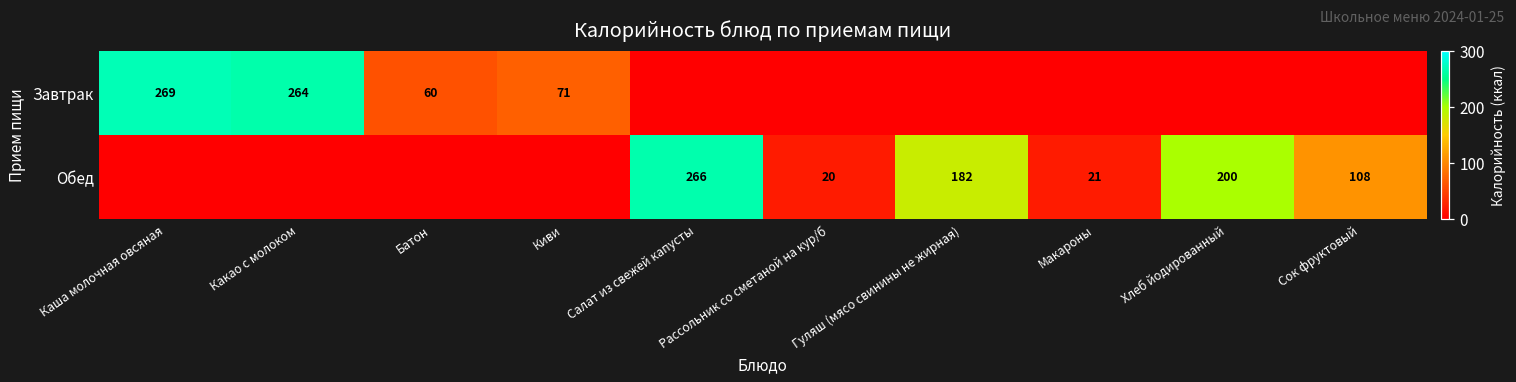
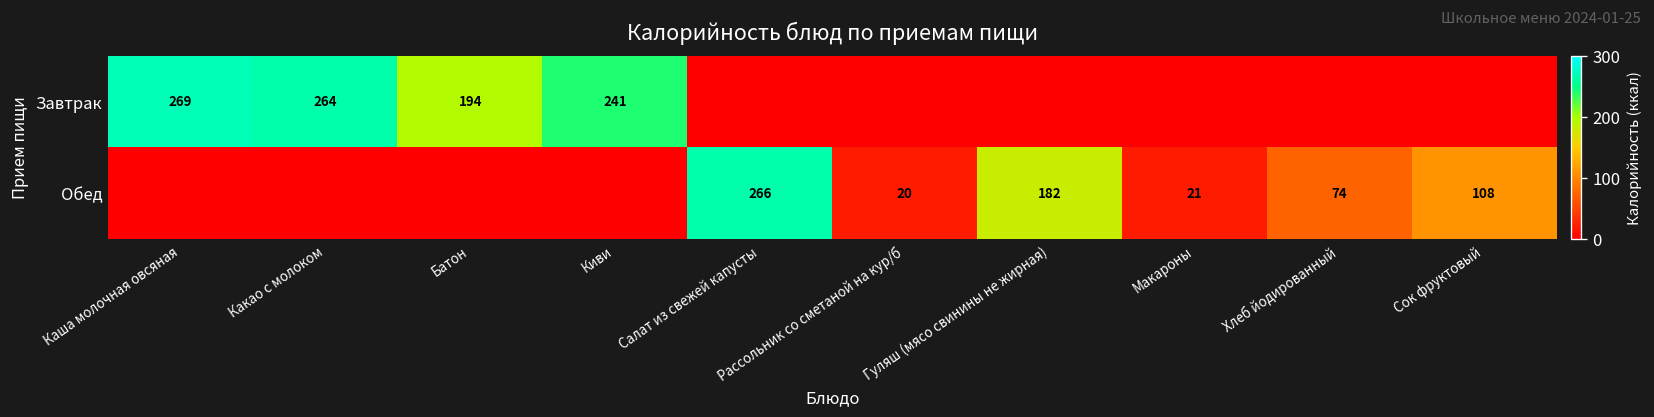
  {
    "Завтрак": {
      "Каша молочная овсяная": 269,
      "Какао с молоком": 264,
-     "Батон": 60,
-     "Киви": 71
+     "Батон": 194,
+     "Киви": 241
    },
    "Обед": {
      "Салат из свежей капусты": 266,
      "Рассольник со сметаной на кур/б": 20,
      "Гуляш (мясо свинины не жирная)": 182,
      "Макароны": 21,
-     "Хлеб йодированный": 200,
+     "Хлеб йодированный": 74,
      "Сок фруктовый": 108
    }
  }
